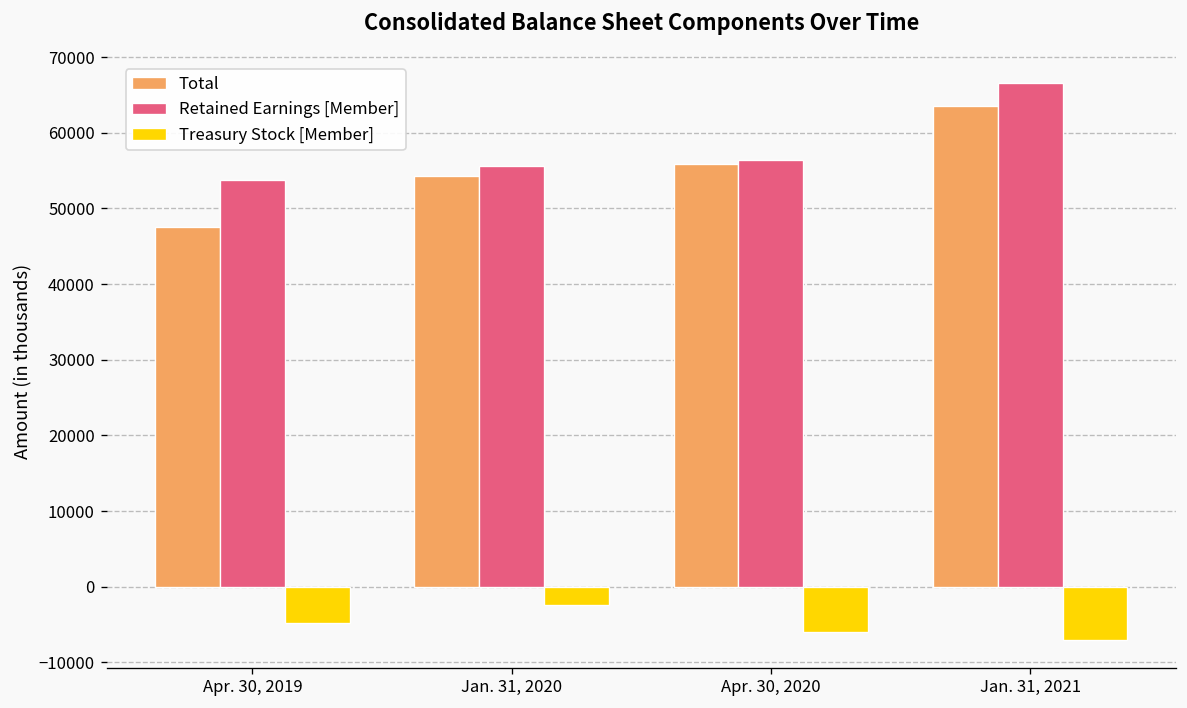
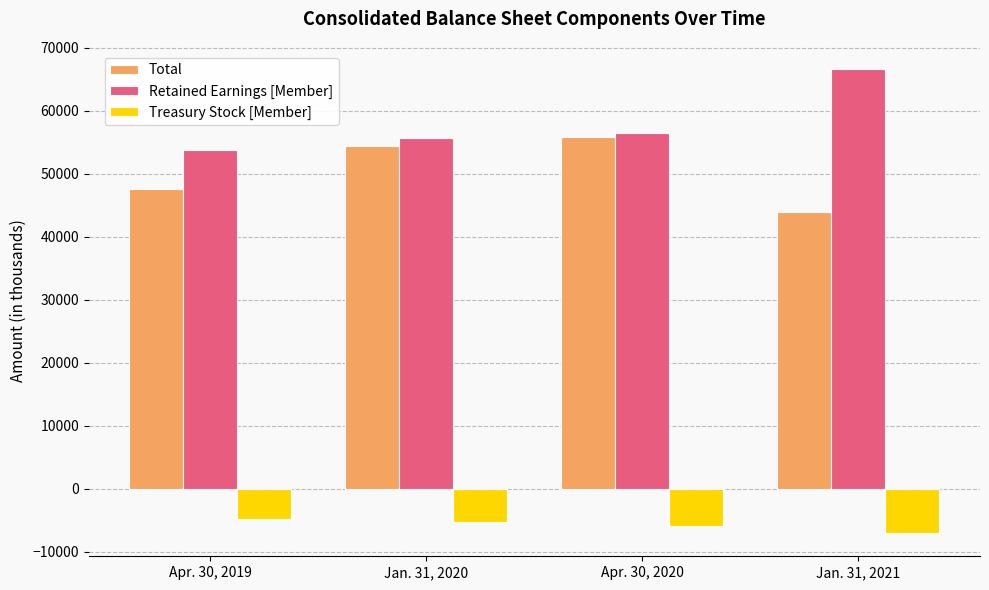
  {
    "Total": {
      "Apr. 30, 2019": 48000,
      "Jan. 31, 2020": 54000,
      "Apr. 30, 2020": 56000,
-     "Jan. 31, 2021": 64000
+     "Jan. 31, 2021": 44000
    },
    "Retained Earnings [Member]": {
      "Apr. 30, 2019": 54000,
      "Jan. 31, 2020": 56000,
      "Apr. 30, 2020": 56000,
      "Jan. 31, 2021": 67000
    },
    "Treasury Stock [Member]": {
      "Apr. 30, 2019": -5000,
-     "Jan. 31, 2020": -2000,
+     "Jan. 31, 2020": -5000,
      "Apr. 30, 2020": -6000,
      "Jan. 31, 2021": -7000
    }
  }
